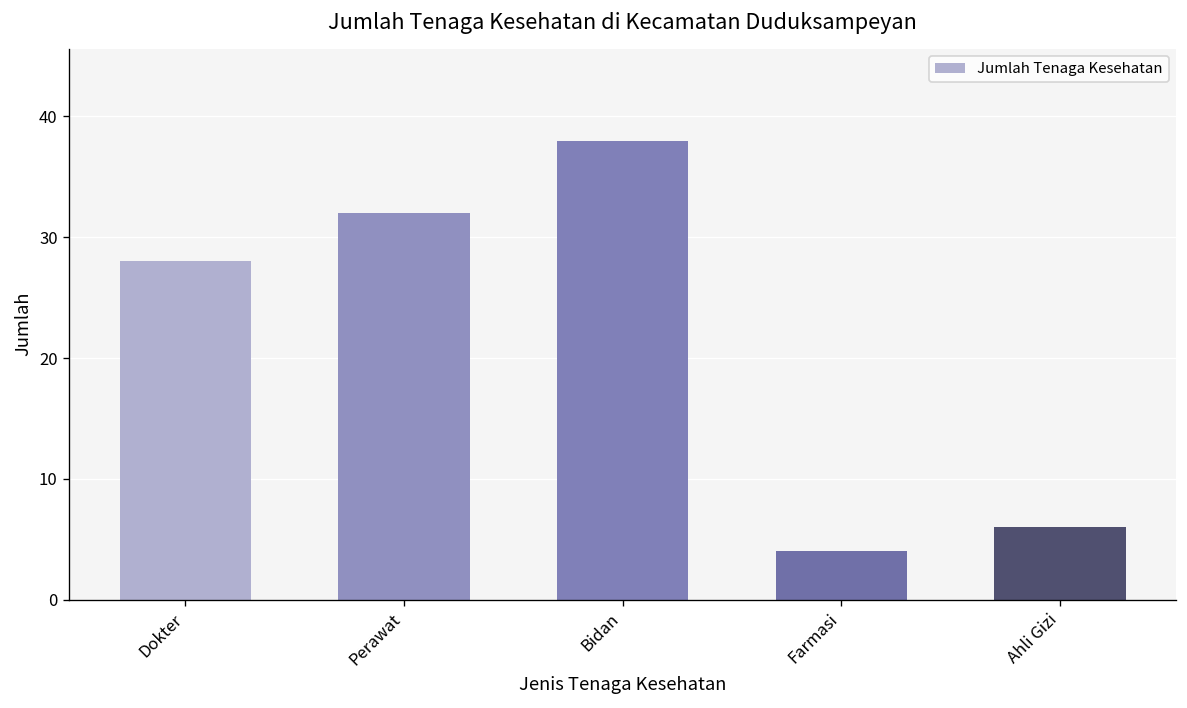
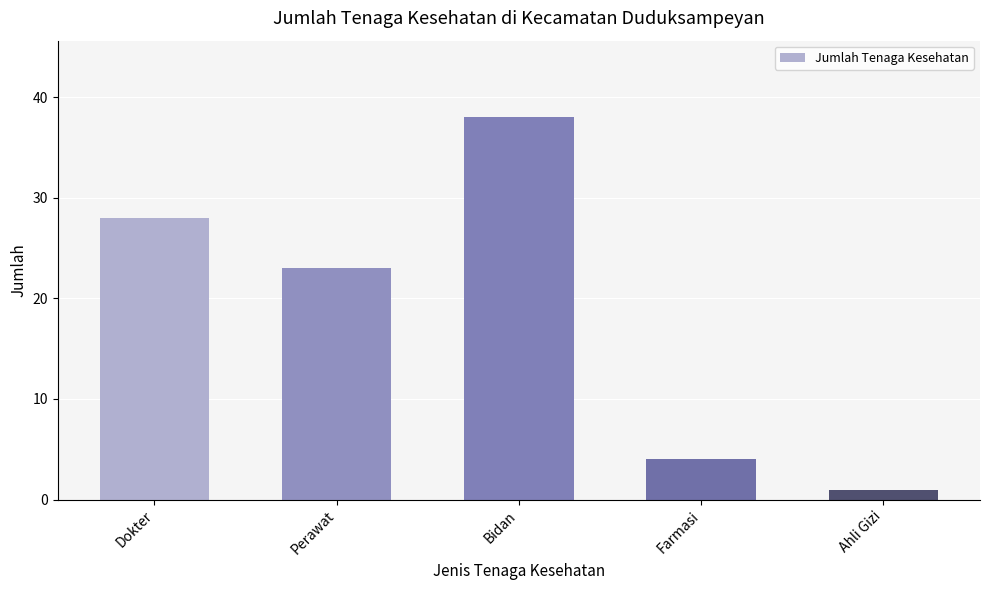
  {
    "Dokter": 28,
-   "Perawat": 32,
+   "Perawat": 23,
    "Bidan": 38,
    "Farmasi": 4,
-   "Ahli Gizi": 6
+   "Ahli Gizi": 1
  }
